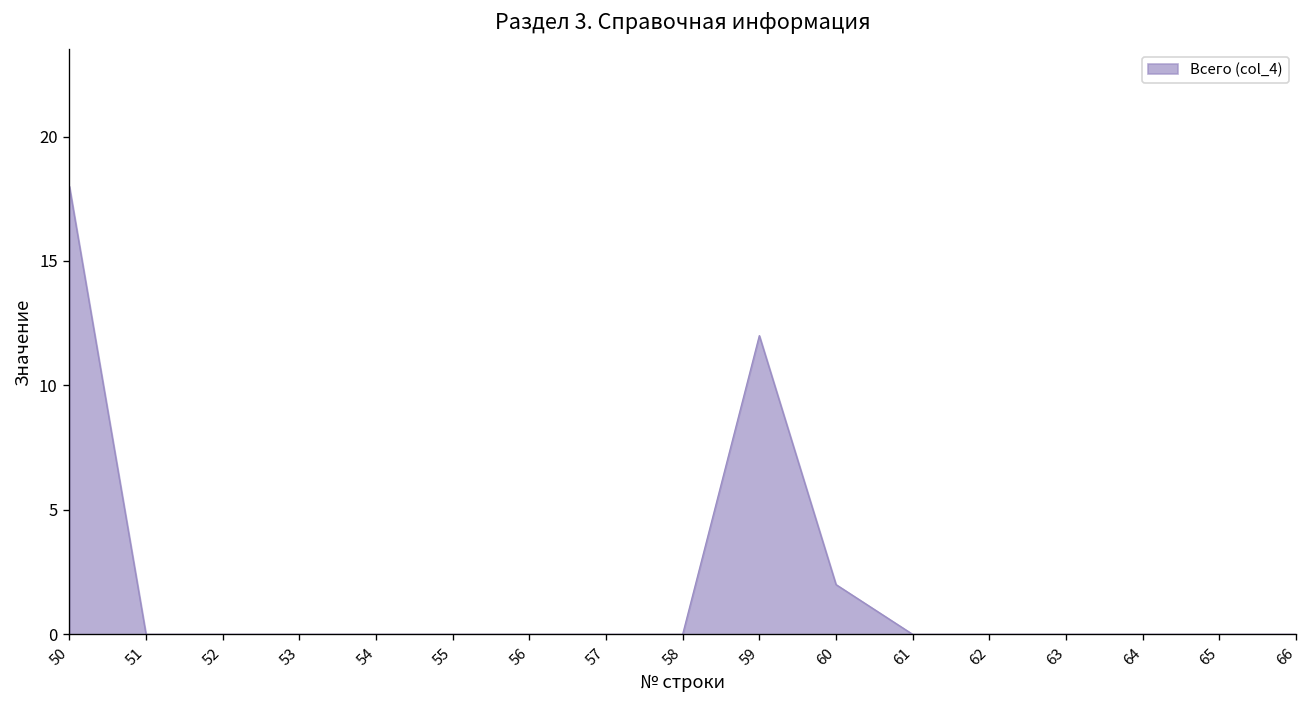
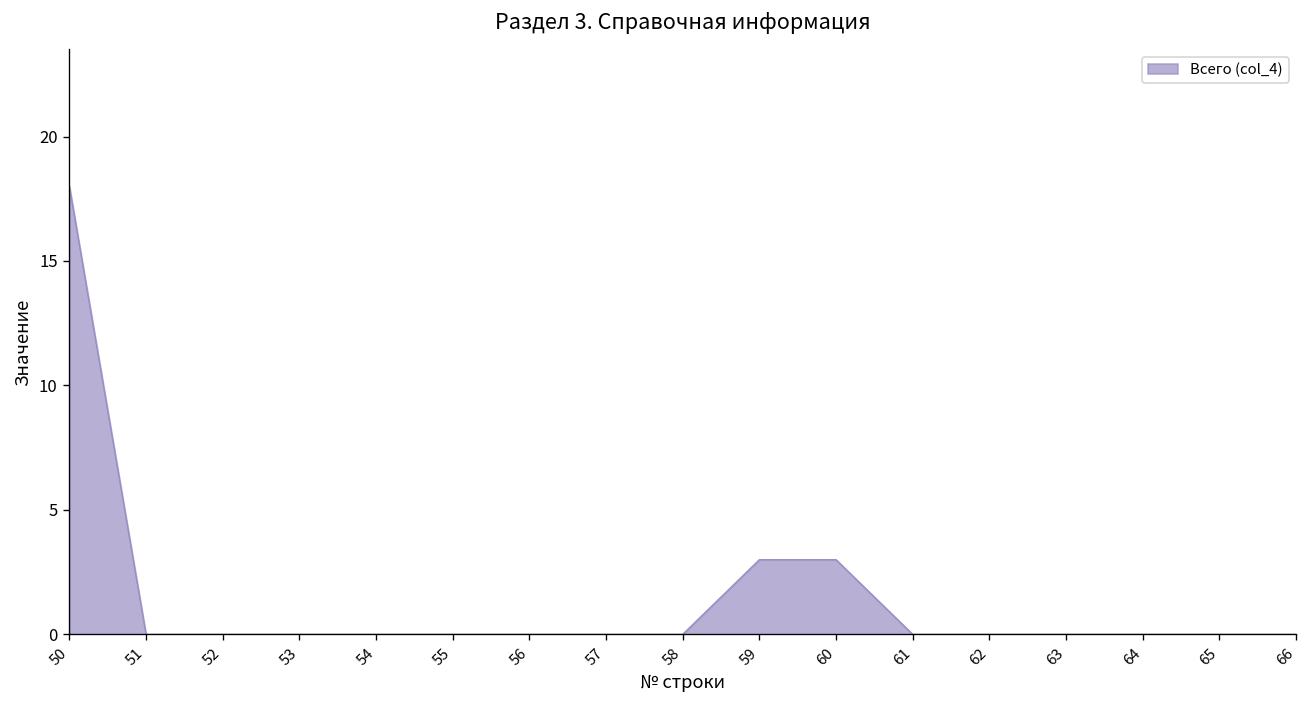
  {
    "50": 18,
    "51": 0,
    "52": 0,
    "53": 0,
    "54": 0,
    "55": 0,
    "56": 0,
    "57": 0,
    "58": 0,
-   "59": 12,
-   "60": 2,
+   "59": 3,
+   "60": 3,
    "61": 0,
    "62": 0,
    "63": 0,
    "64": 0,
    "65": 0,
    "66": 0
  }
